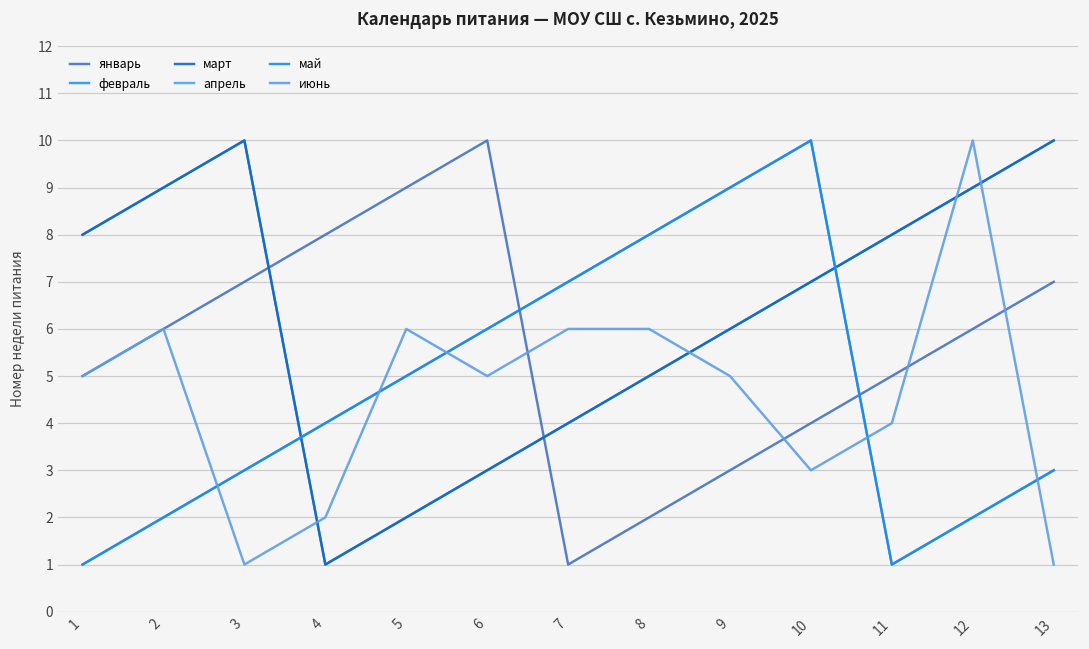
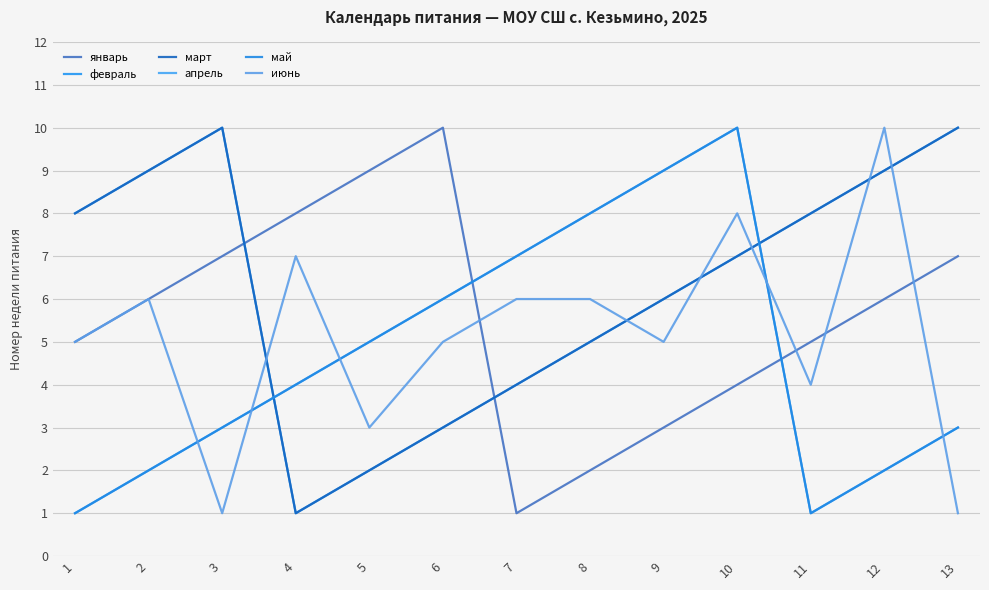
  {
    "июнь": {
      "3": 1,
-     "4": 2,
-     "5": 6,
+     "4": 7,
+     "5": 3,
      "6": 5,
      "7": 6,
      "8": 6,
      "9": 5,
-     "10": 3,
+     "10": 8,
      "11": 4,
      "12": 10,
      "13": 1
    }
  }
